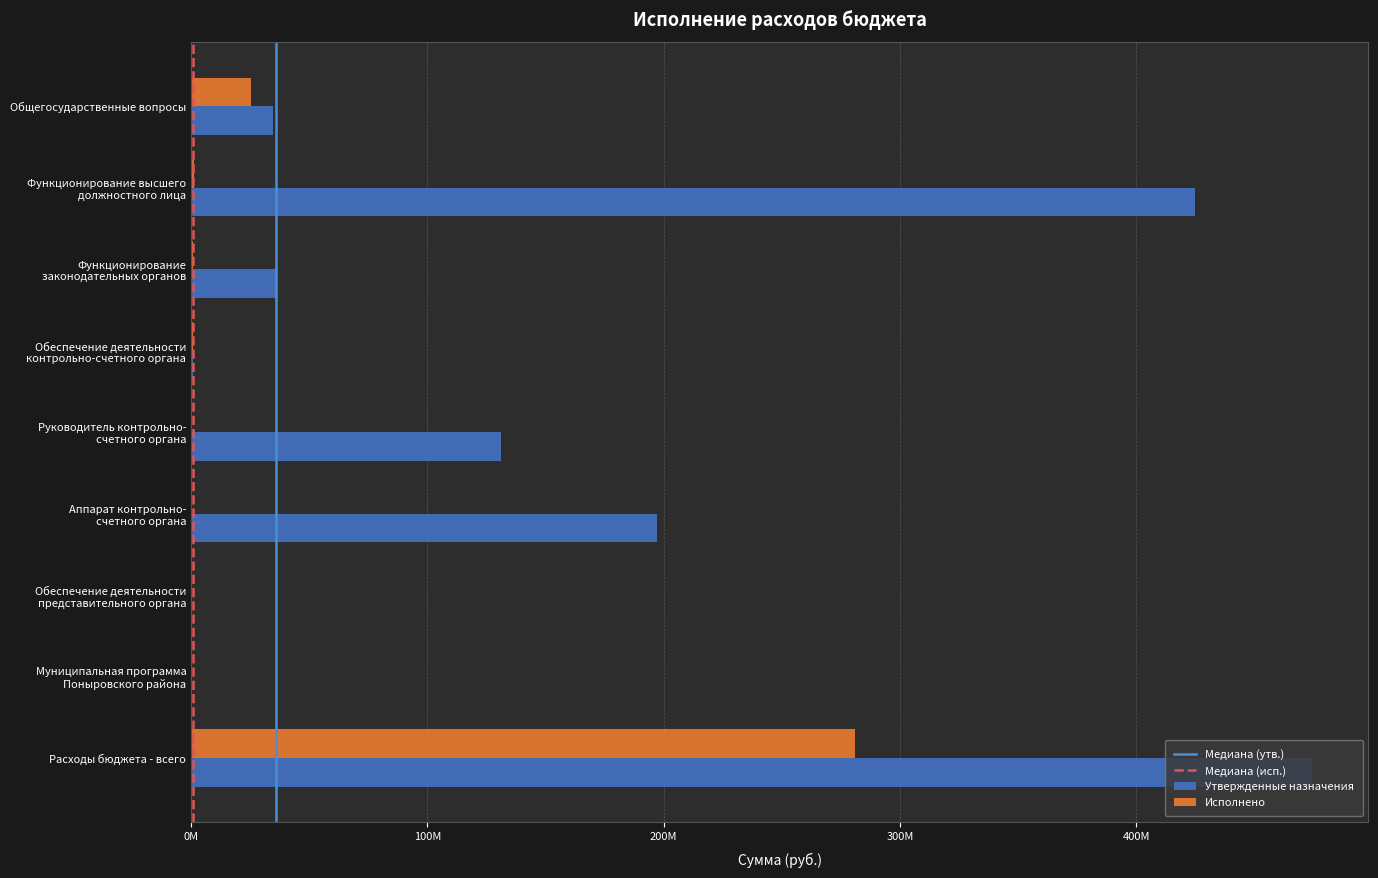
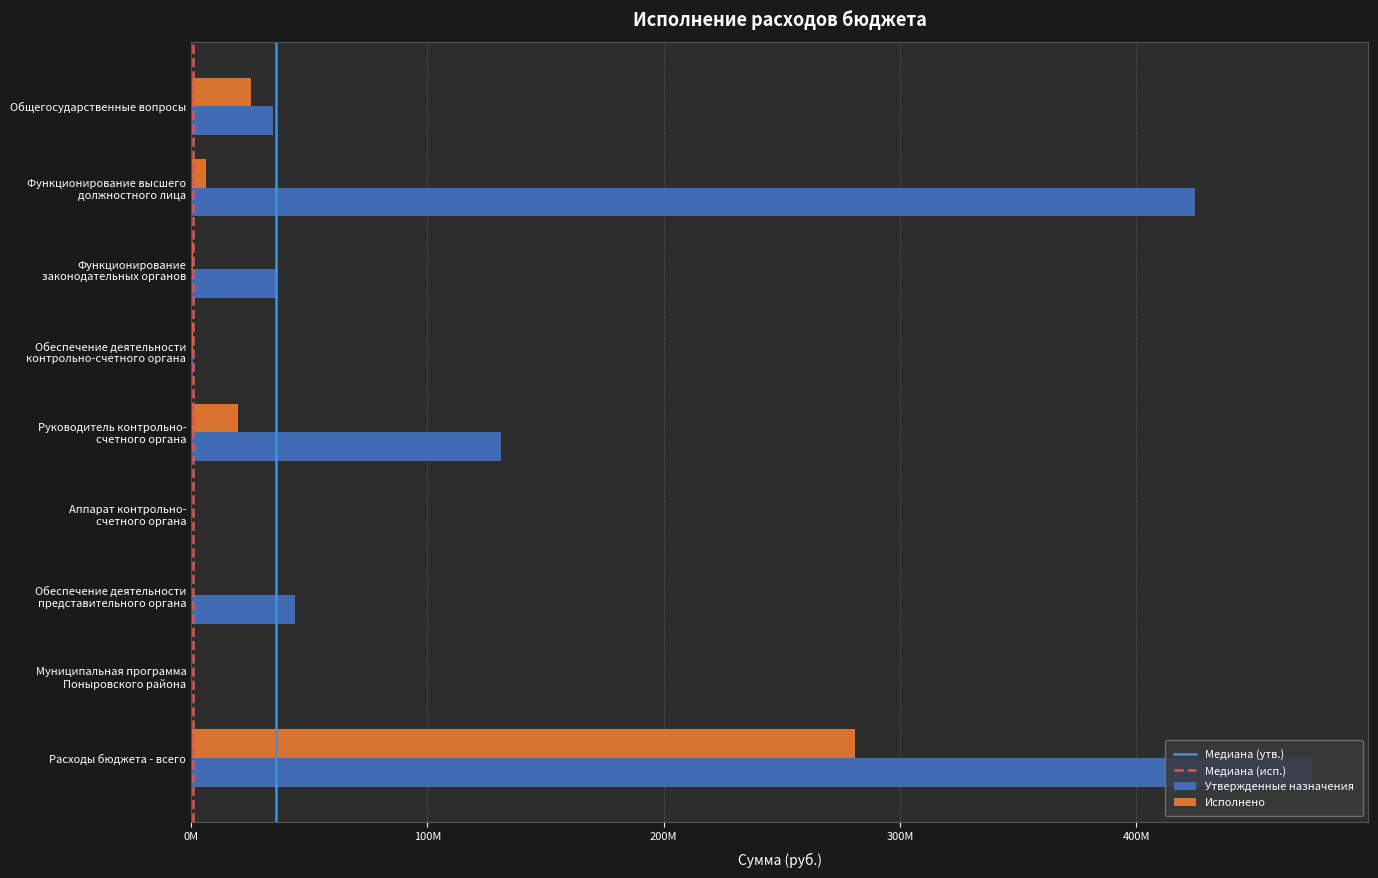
  {
    "Утвержденные назначения": {
      "Общегосударственные вопросы": "35М",
      "Функционирование высшего должностного лица": "425М",
      "Функционирование законодательных органов": "36М",
      "Руководитель контрольно- счетного органа": "131М",
-     "Аппарат контрольно- счетного органа": "197М",
-     "Обеспечение деятельности представительного органа": "0М"
+     "Аппарат контрольно- счетного органа": "0М",
+     "Обеспечение деятельности представительного органа": "44М"
    },
    "Исполнено": {
      "Общегосударственные вопросы": "25М",
-     "Функционирование высшего должностного лица": "1М",
-     "Руководитель контрольно- счетного органа": "0М",
+     "Функционирование высшего должностного лица": "6М",
+     "Руководитель контрольно- счетного органа": "20М",
      "Обеспечение деятельности представительного органа": "0М",
      "Расходы бюджета - всего": "281М"
    }
  }
